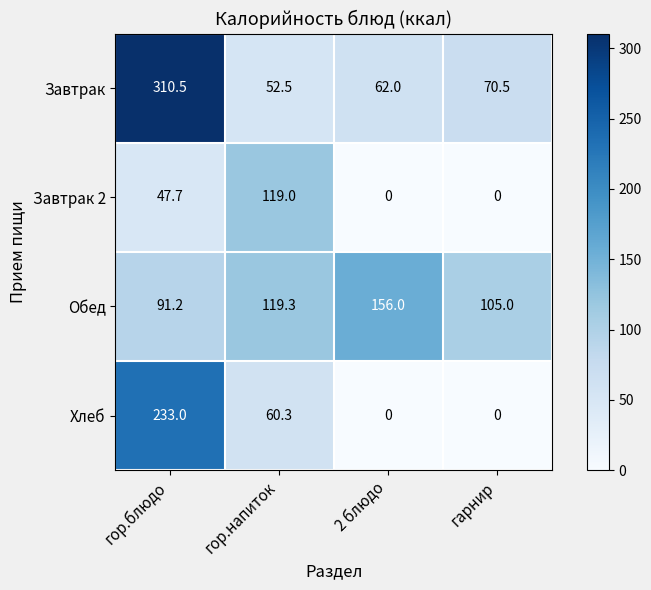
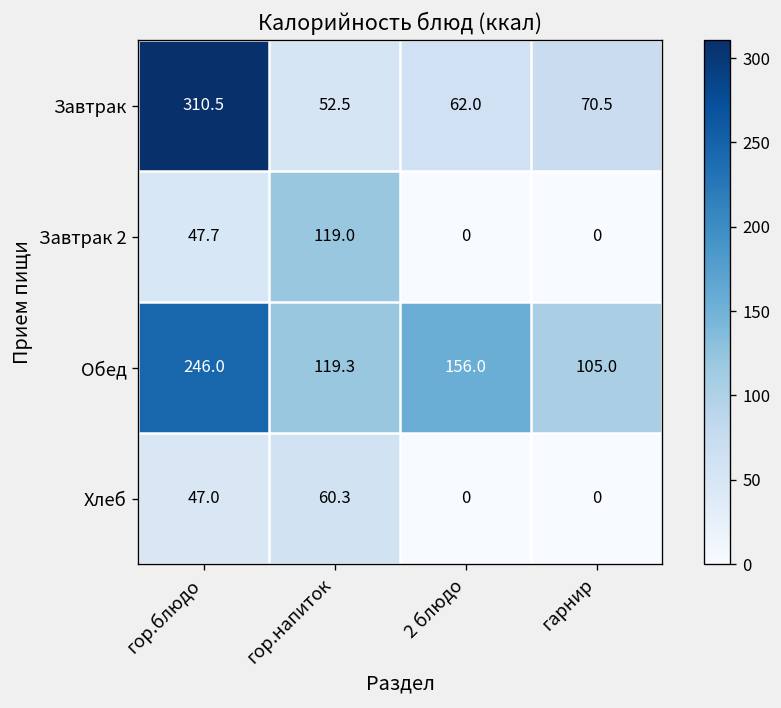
  {
    "Завтрак": {
      "гор.блюдо": 310.5,
      "гор.напиток": 52.5,
      "2 блюдо": 62.0,
      "гарнир": 70.5
    },
    "Завтрак 2": {
      "гор.блюдо": 47.7,
      "гор.напиток": 119.0,
      "2 блюдо": 0,
      "гарнир": 0
    },
    "Обед": {
-     "гор.блюдо": 91.2,
+     "гор.блюдо": 246.0,
      "гор.напиток": 119.3,
      "2 блюдо": 156.0,
      "гарнир": 105.0
    },
    "Хлеб": {
-     "гор.блюдо": 233.0,
+     "гор.блюдо": 47.0,
      "гор.напиток": 60.3,
      "2 блюдо": 0,
      "гарнир": 0
    }
  }
